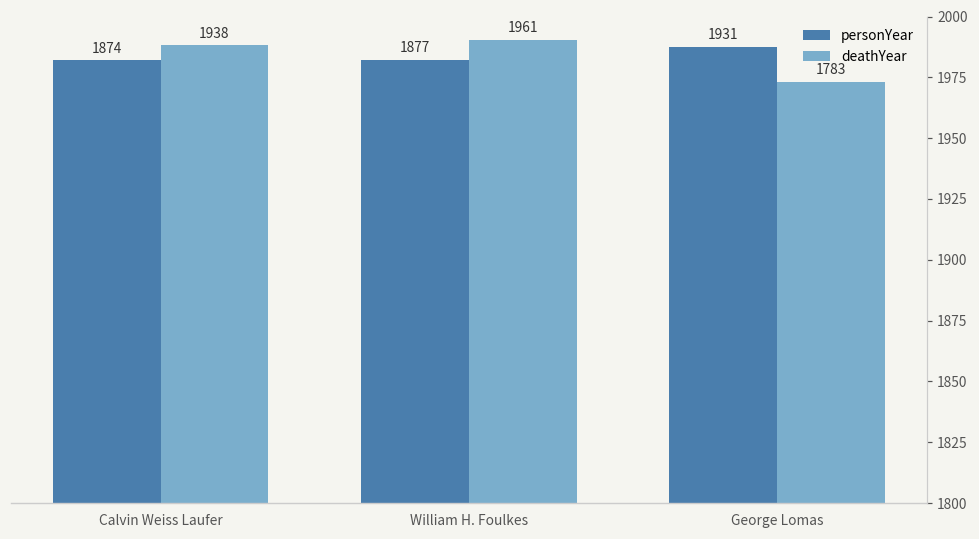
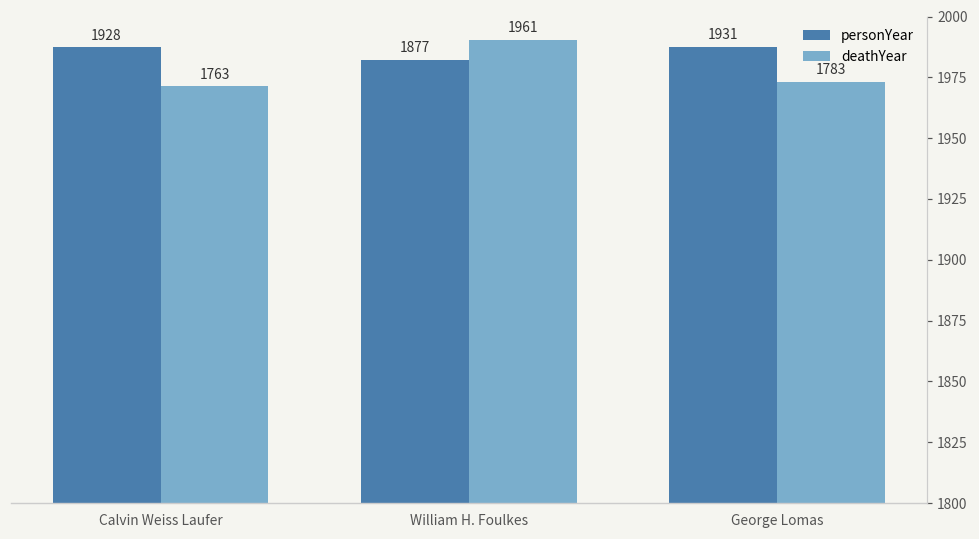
  {
    "personYear": {
-     "Calvin Weiss Laufer": 1874,
+     "Calvin Weiss Laufer": 1928,
      "William H. Foulkes": 1877,
      "George Lomas": 1931
    },
    "deathYear": {
-     "Calvin Weiss Laufer": 1938,
+     "Calvin Weiss Laufer": 1763,
      "William H. Foulkes": 1961,
      "George Lomas": 1783
    }
  }
